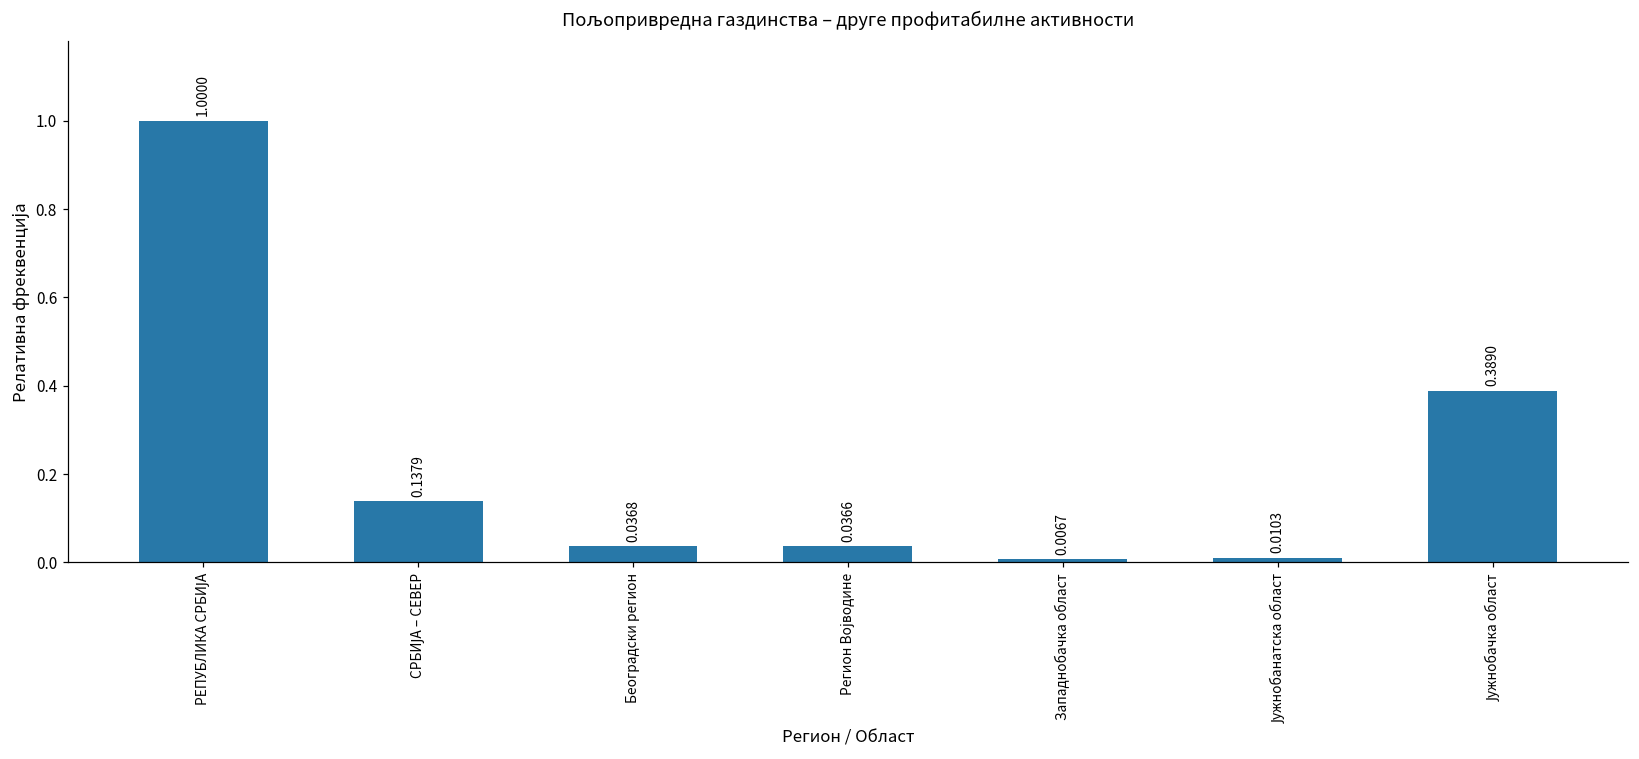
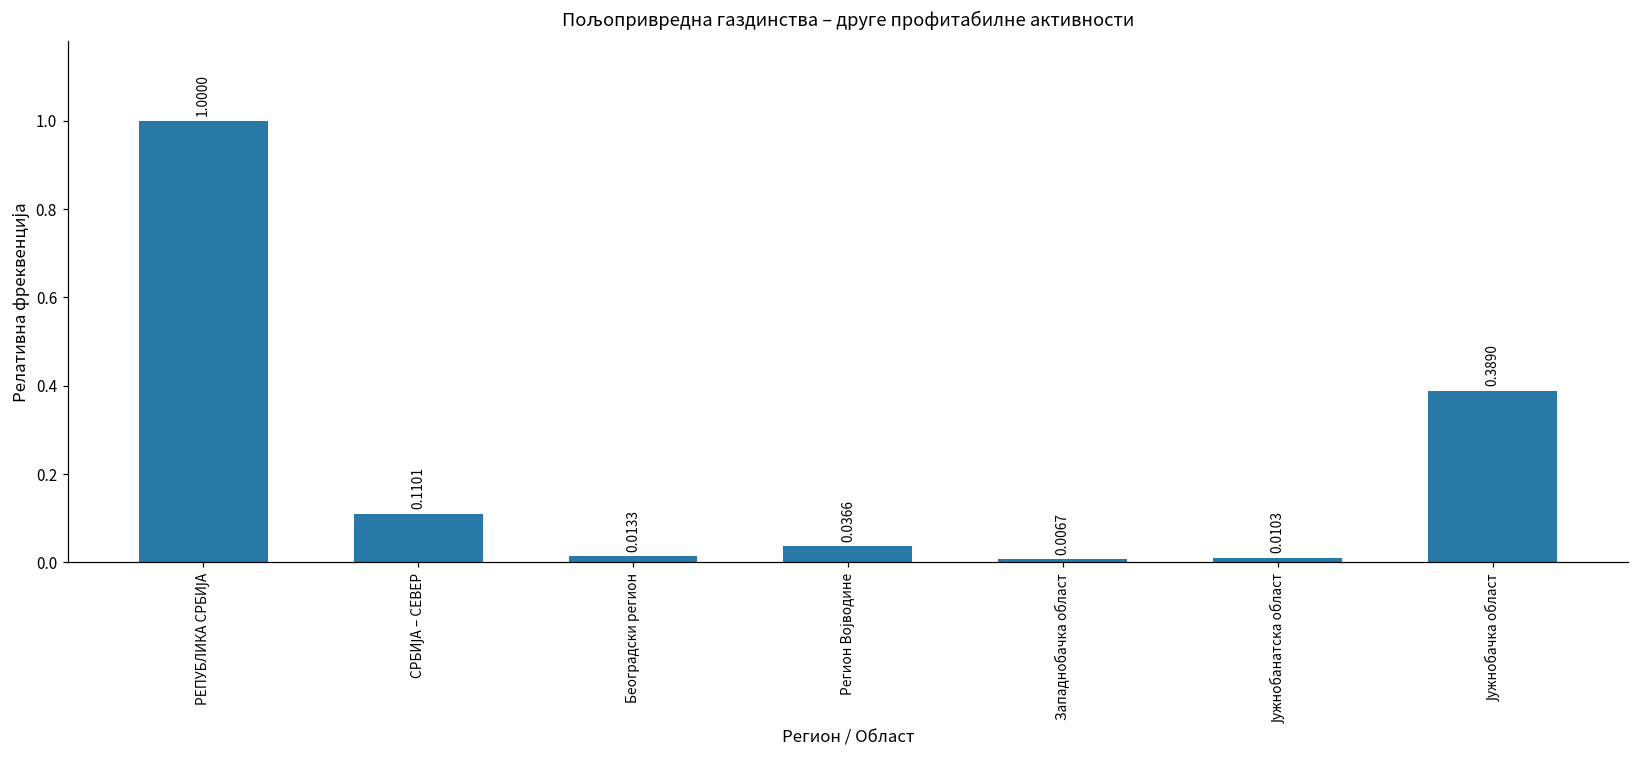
  {
    "РЕПУБЛИКА СРБИЈА": 1.0000,
-   "СРБИЈА – СЕВЕР": 0.1379,
-   "Београдски регион": 0.0368,
+   "СРБИЈА – СЕВЕР": 0.1101,
+   "Београдски регион": 0.0133,
    "Регион Војводине": 0.0366,
    "Западнобачка област": 0.0067,
    "Јужнобанатска област": 0.0103,
    "Јужнобачка област": 0.3890
  }
